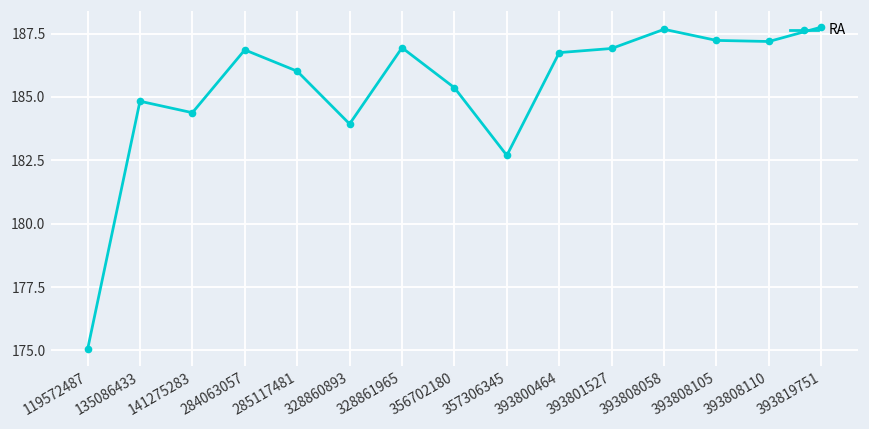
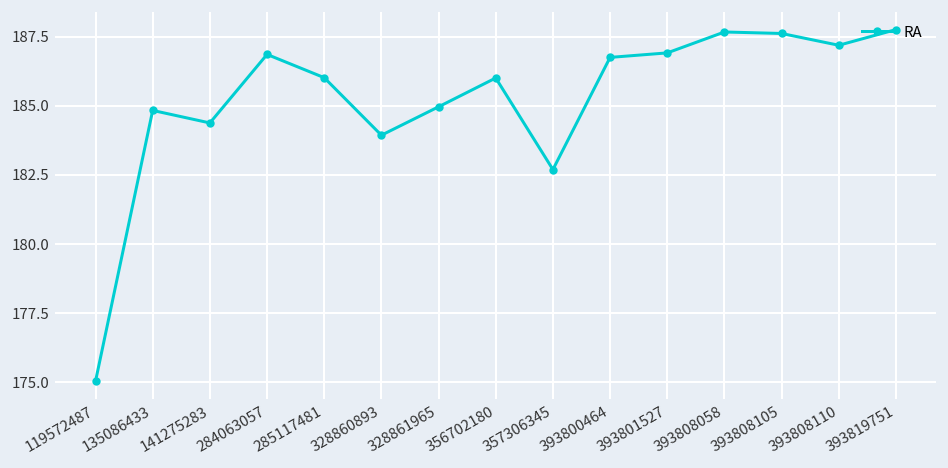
  {
    "119572487": 175.0,
    "135086433": 184.8,
    "141275283": 184.4,
    "284063057": 186.9,
    "285117481": 186.0,
    "328860893": 183.9,
-   "328861965": 186.9,
-   "356702180": 185.4,
+   "328861965": 185.0,
+   "356702180": 186.0,
    "357306345": 182.7,
    "393800464": 186.7,
    "393801527": 186.9,
    "393808058": 187.7,
-   "393808105": 187.2,
+   "393808105": 187.6,
    "393808110": 187.2,
    "393819751": 187.8
  }
